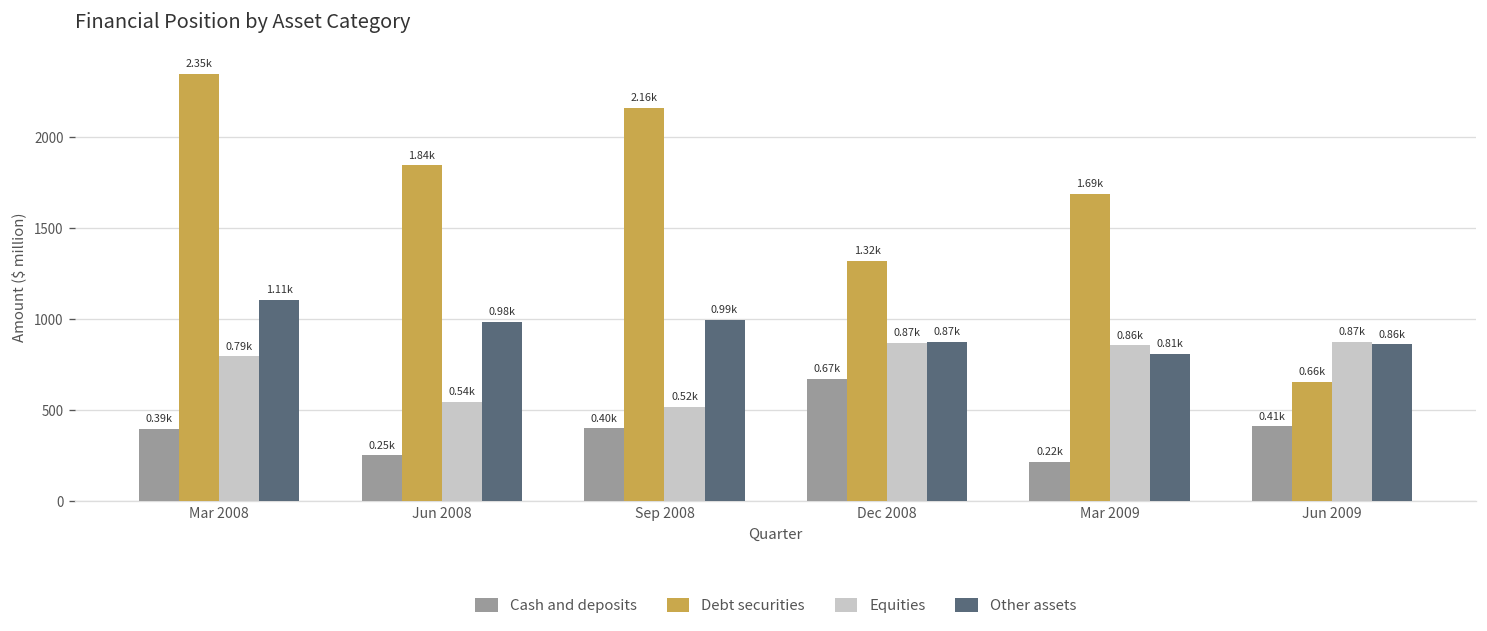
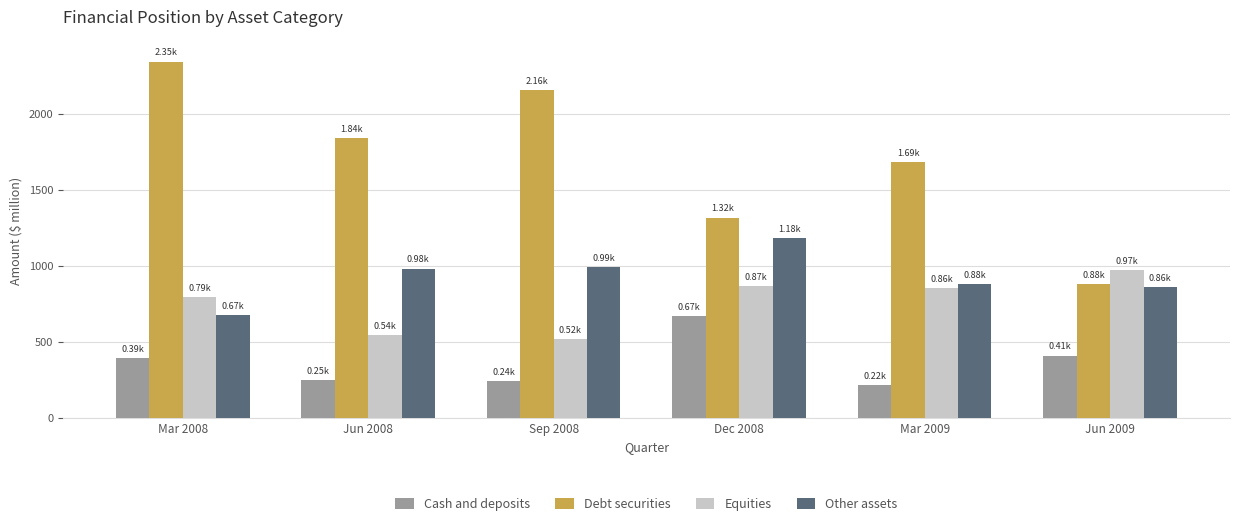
  {
    "Cash and deposits": {
      "Mar 2008": "0.39k",
      "Jun 2008": "0.25k",
-     "Sep 2008": "0.40k",
+     "Sep 2008": "0.24k",
      "Dec 2008": "0.67k",
      "Mar 2009": "0.22k",
      "Jun 2009": "0.41k"
    },
    "Debt securities": {
      "Mar 2008": "2.35k",
      "Jun 2008": "1.84k",
      "Sep 2008": "2.16k",
      "Dec 2008": "1.32k",
      "Mar 2009": "1.69k",
-     "Jun 2009": "0.66k"
+     "Jun 2009": "0.88k"
    },
    "Equities": {
      "Mar 2008": "0.79k",
      "Jun 2008": "0.54k",
      "Sep 2008": "0.52k",
      "Dec 2008": "0.87k",
      "Mar 2009": "0.86k",
-     "Jun 2009": "0.87k"
+     "Jun 2009": "0.97k"
    },
    "Other assets": {
-     "Mar 2008": "1.11k",
+     "Mar 2008": "0.67k",
      "Jun 2008": "0.98k",
      "Sep 2008": "0.99k",
-     "Dec 2008": "0.87k",
-     "Mar 2009": "0.81k",
+     "Dec 2008": "1.18k",
+     "Mar 2009": "0.88k",
      "Jun 2009": "0.86k"
    }
  }
